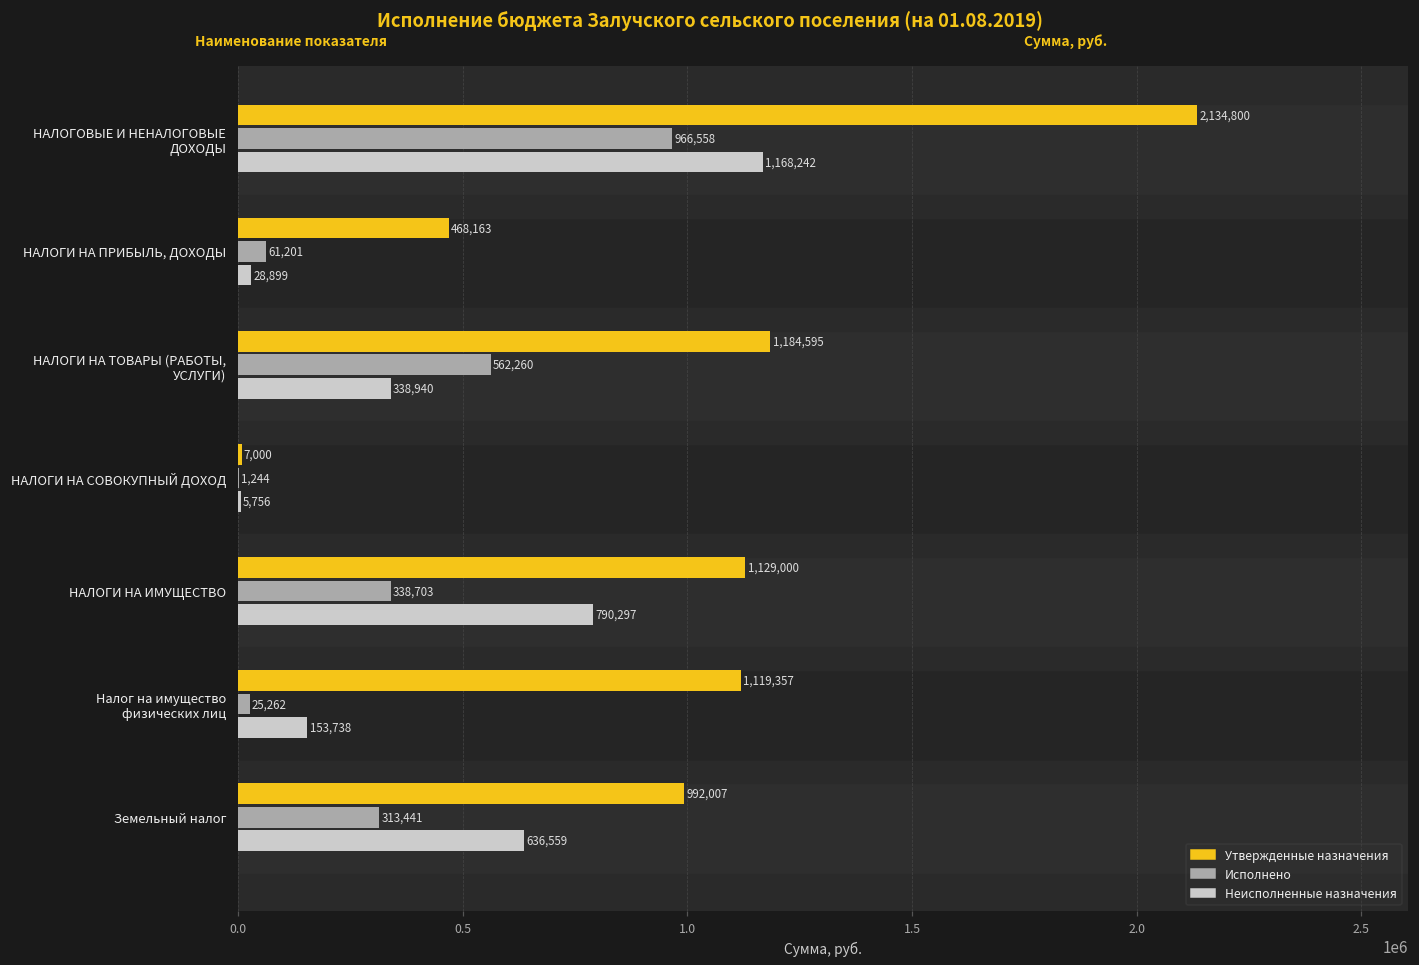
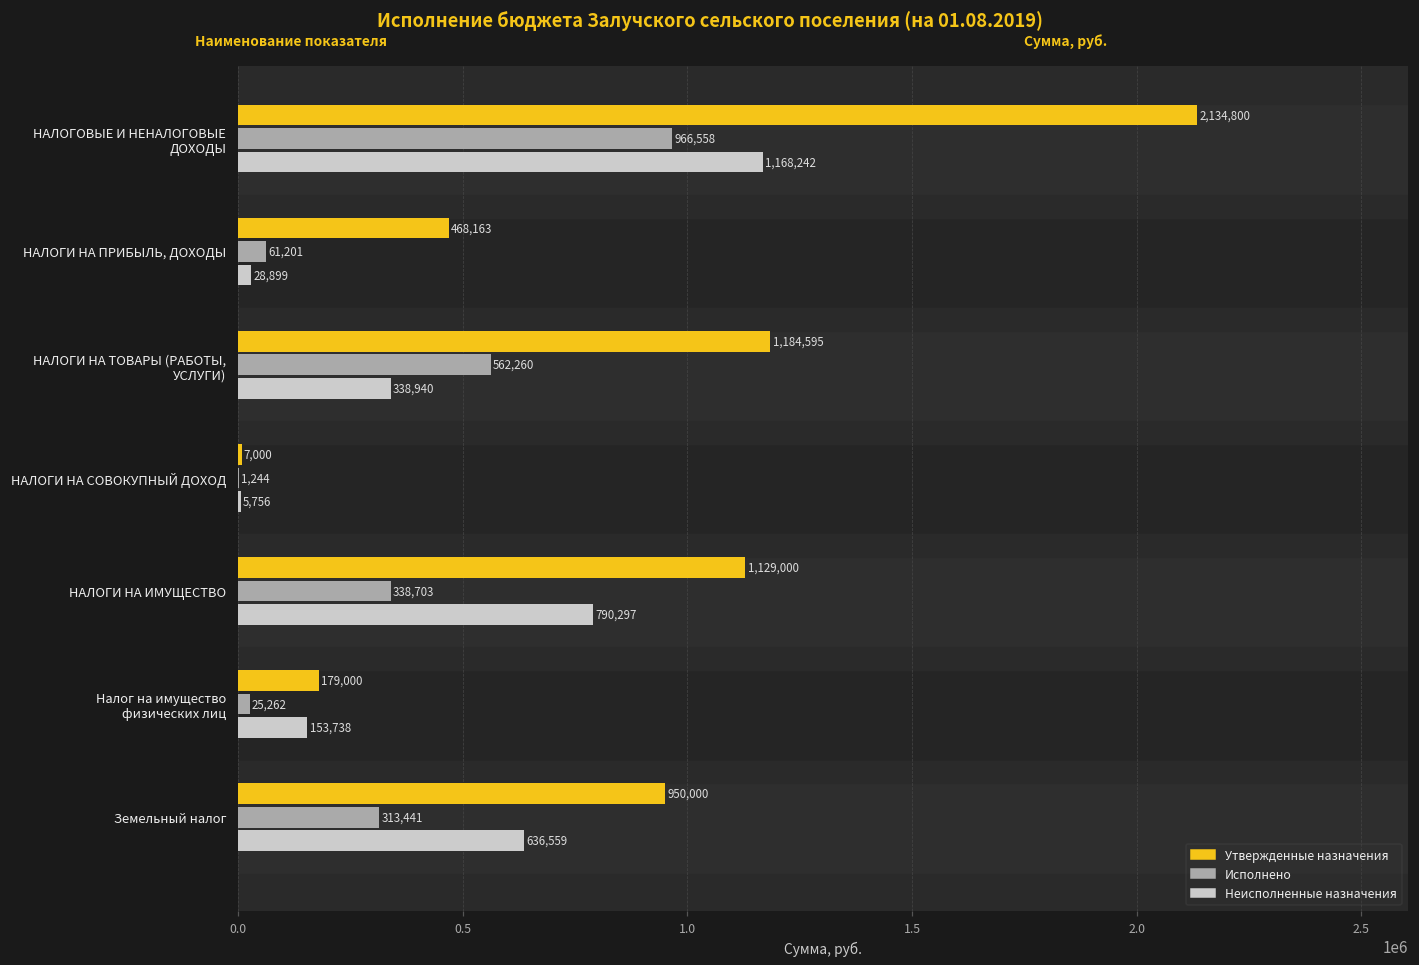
  {
    "Утвержденные назначения": {
      "НАЛОГОВЫЕ И НЕНАЛОГОВЫЕ ДОХОДЫ": "2,134,800",
      "НАЛОГИ НА ПРИБЫЛЬ, ДОХОДЫ": "468,163",
      "НАЛОГИ НА ТОВАРЫ (РАБОТЫ, УСЛУГИ)": "1,184,595",
      "НАЛОГИ НА СОВОКУПНЫЙ ДОХОД": "7,000",
      "НАЛОГИ НА ИМУЩЕСТВО": "1,129,000",
-     "Налог на имущество физических лиц": "1,119,357",
-     "Земельный налог": "992,007"
+     "Налог на имущество физических лиц": "179,000",
+     "Земельный налог": "950,000"
    }
  }
